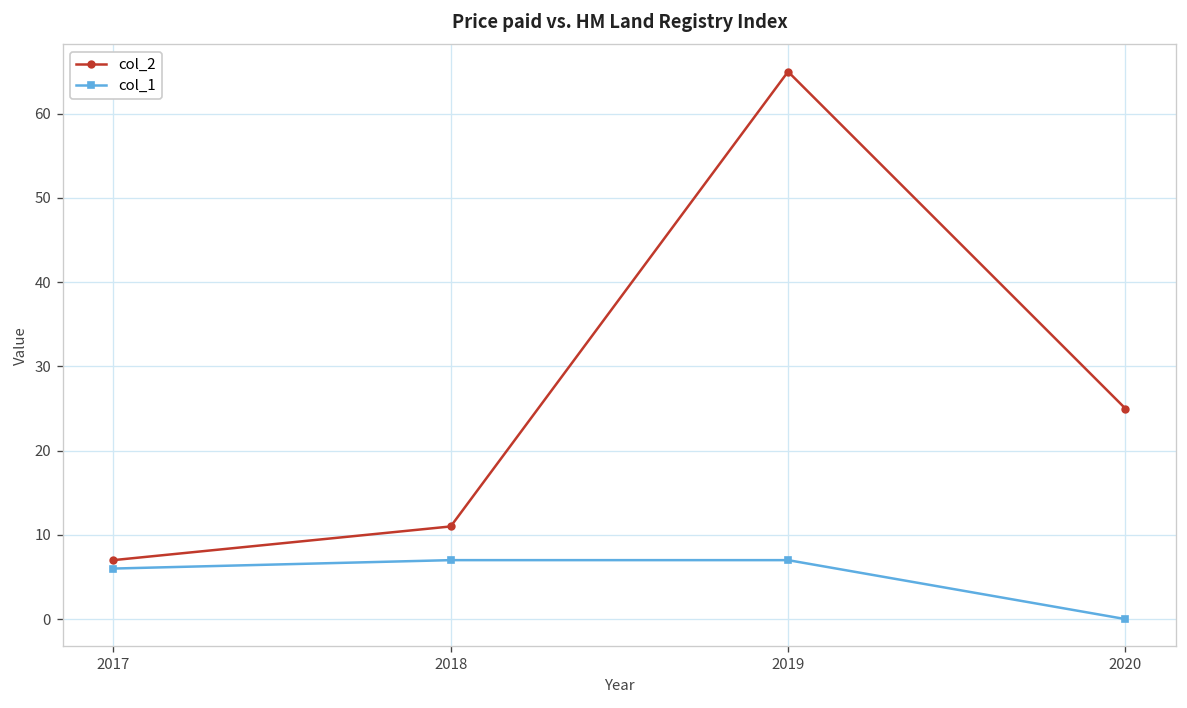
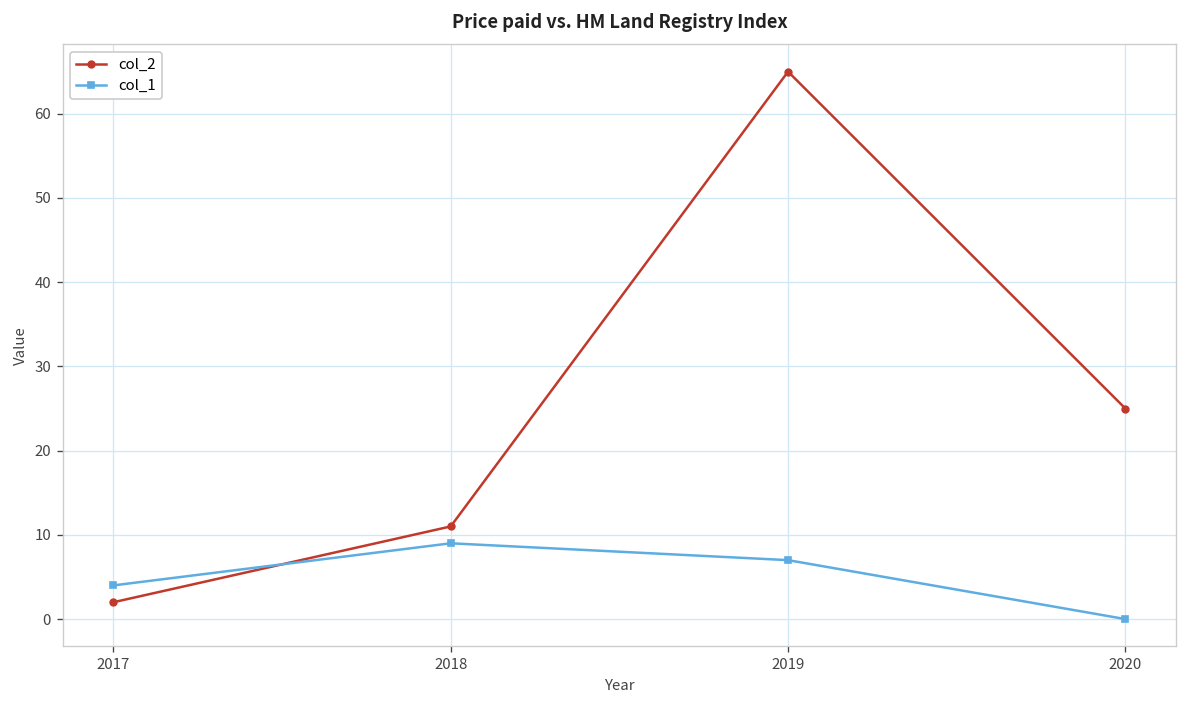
  {
    "col_2": {
-     "2017": 7,
+     "2017": 2,
      "2018": 11,
      "2019": 65,
      "2020": 25
    },
    "col_1": {
-     "2017": 6,
-     "2018": 7,
+     "2017": 4,
+     "2018": 9,
      "2019": 7,
      "2020": 0
    }
  }
